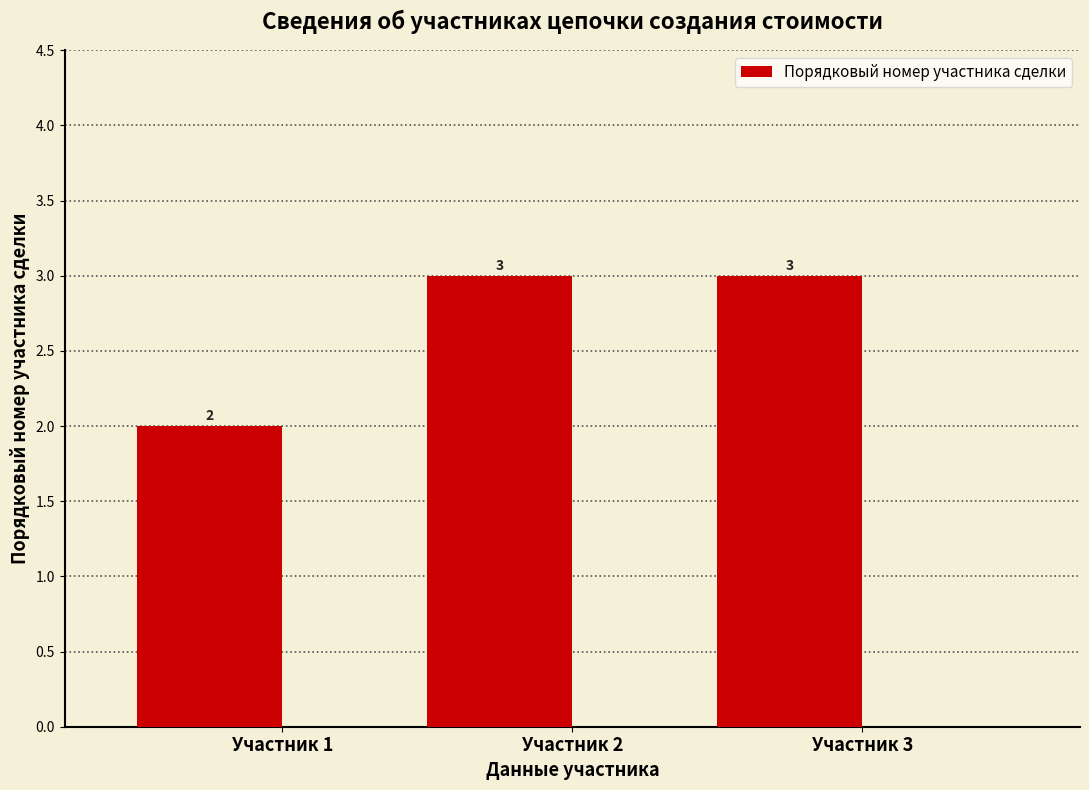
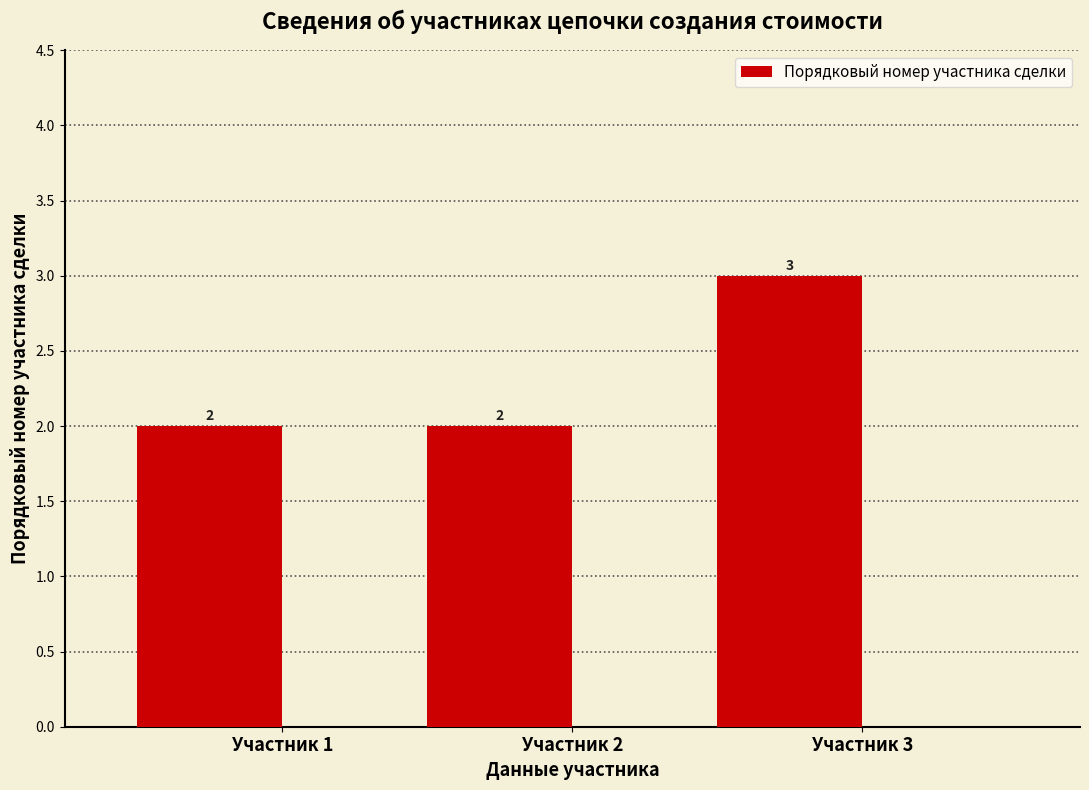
  {
    "Участник 1": 2,
-   "Участник 2": 3,
+   "Участник 2": 2,
    "Участник 3": 3
  }
